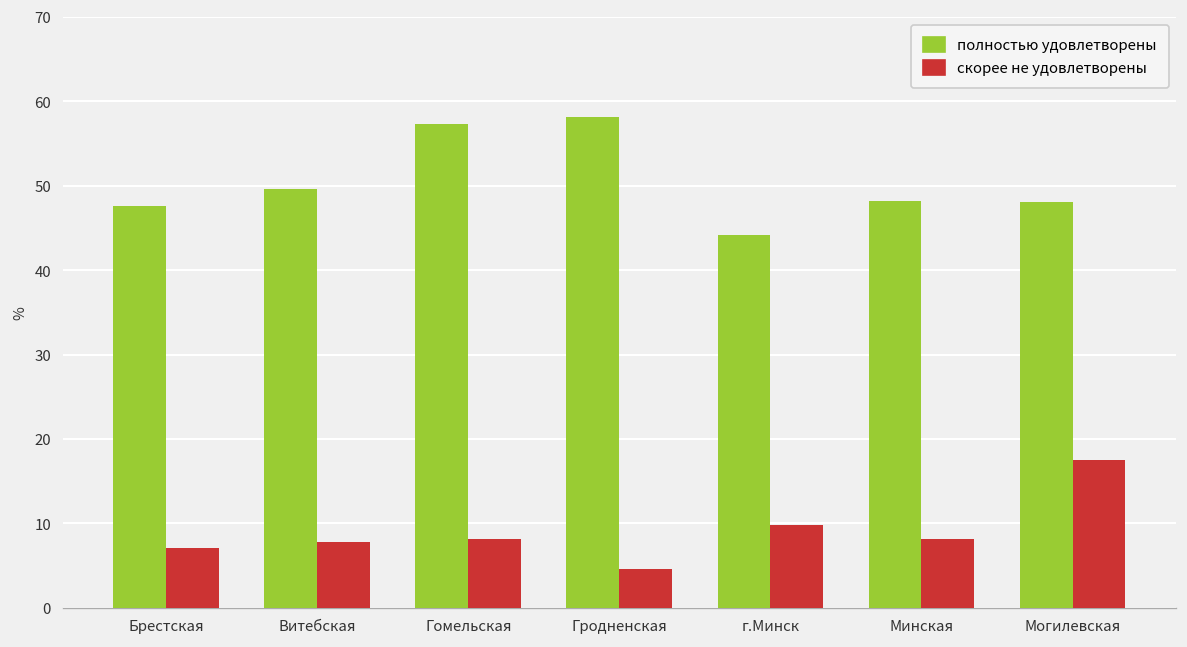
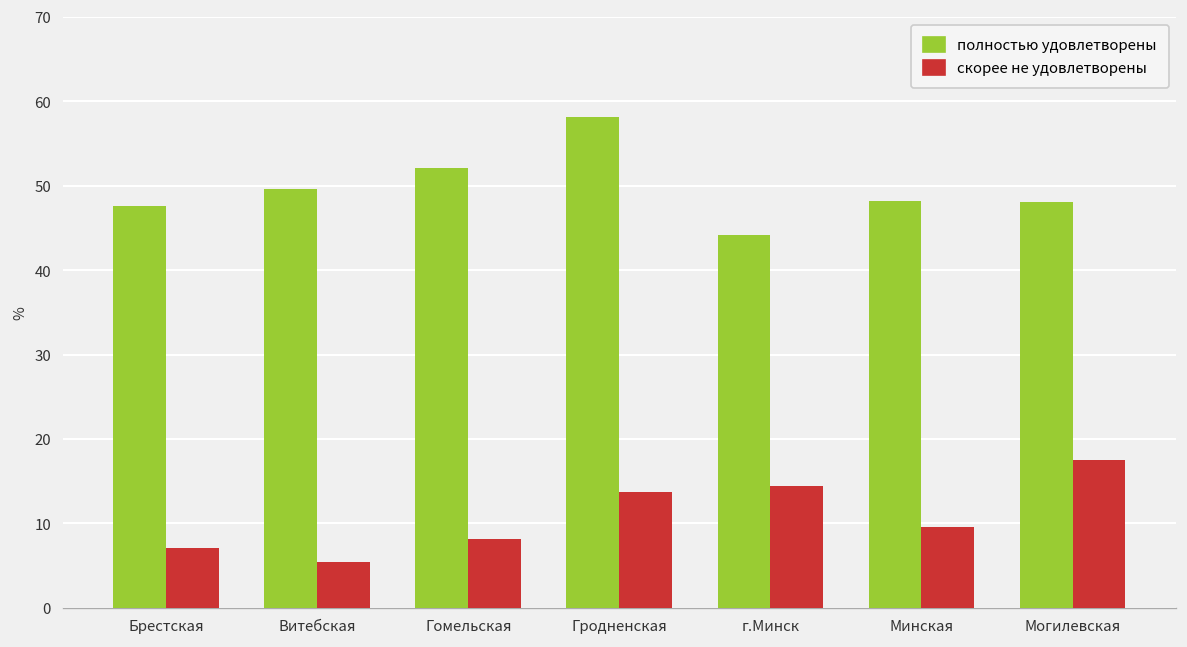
  {
    "полностью удовлетворены": {
      "Брестская": 48,
      "Витебская": 50,
-     "Гомельская": 57,
+     "Гомельская": 52,
      "Гродненская": 58,
      "г.Минск": 44,
      "Минская": 48,
      "Могилевская": 48
    },
    "скорее не удовлетворены": {
      "Брестская": 7,
-     "Витебская": 8,
+     "Витебская": 5,
      "Гомельская": 8,
-     "Гродненская": 5,
-     "г.Минск": 10,
-     "Минская": 8,
+     "Гродненская": 14,
+     "г.Минск": 14,
+     "Минская": 10,
      "Могилевская": 18
    }
  }
